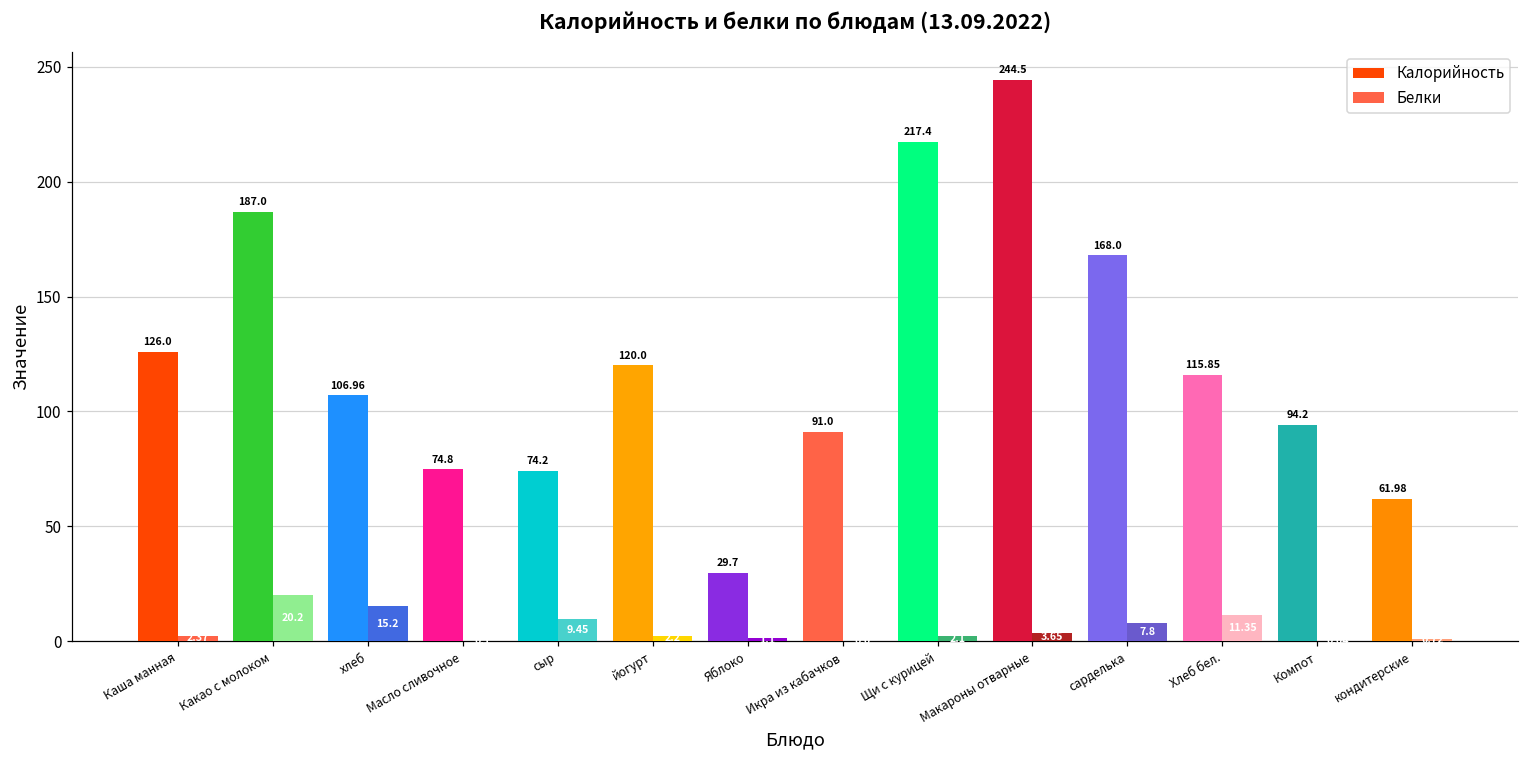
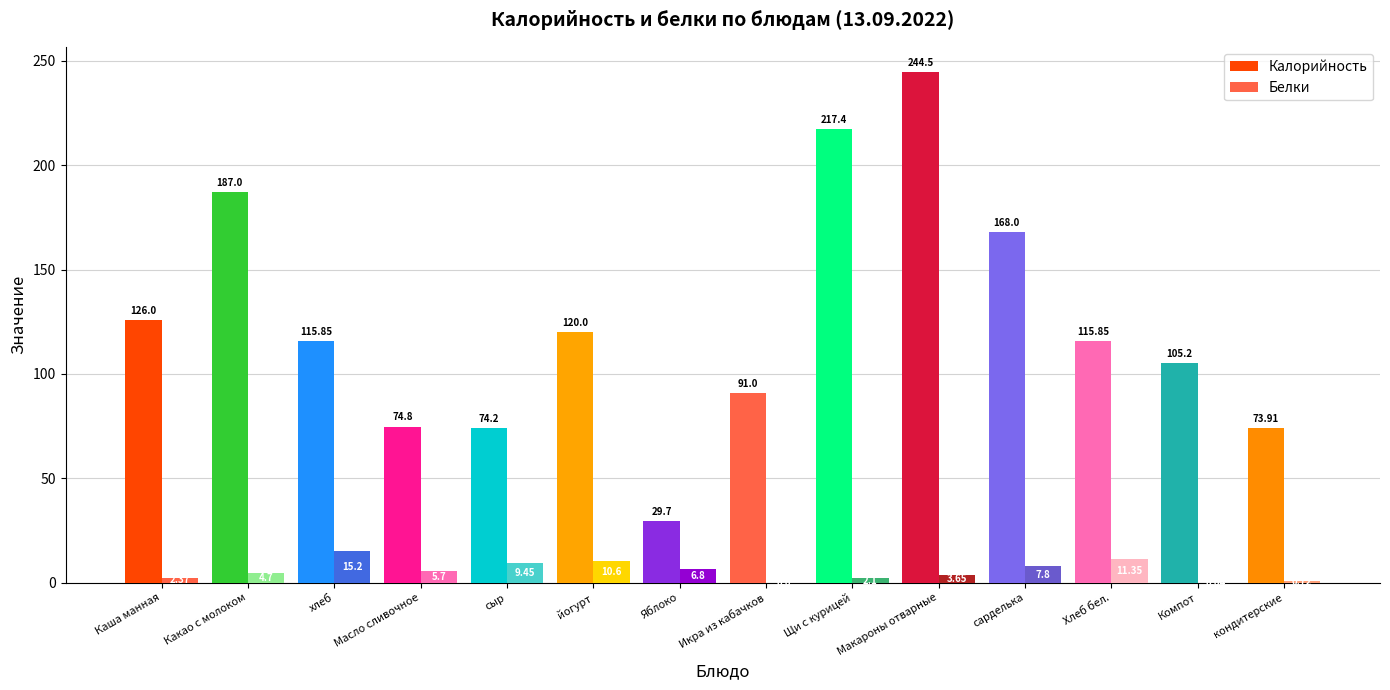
  {
    "Калорийность": {
      "Каша манная": 126.0,
      "Какао с молоком": 187.0,
-     "хлеб": 106.96,
+     "хлеб": 115.85,
      "Масло сливочное": 74.8,
      "сыр": 74.2,
      "йогурт": 120.0,
      "Яблоко": 29.7,
      "Икра из кабачков": 91.0,
      "Щи с курицей": 217.4,
      "Макароны отварные": 244.5,
      "сарделька": 168.0,
      "Хлеб бел.": 115.85,
-     "Компот": 94.2,
-     "кондитерские": 61.98
+     "Компот": 105.2,
+     "кондитерские": 73.91
    },
    "Белки": {
-     "Какао с молоком": 20.2,
+     "Какао с молоком": 4.7,
      "хлеб": 15.2,
-     "Масло сливочное": 0,
+     "Масло сливочное": 6,
      "сыр": 9.45,
-     "йогурт": 2,
-     "Яблоко": 1,
+     "йогурт": 11,
+     "Яблоко": 7,
      "Макароны отварные": 3.65,
      "сарделька": 7.8,
      "Хлеб бел.": 11.35
    }
  }
